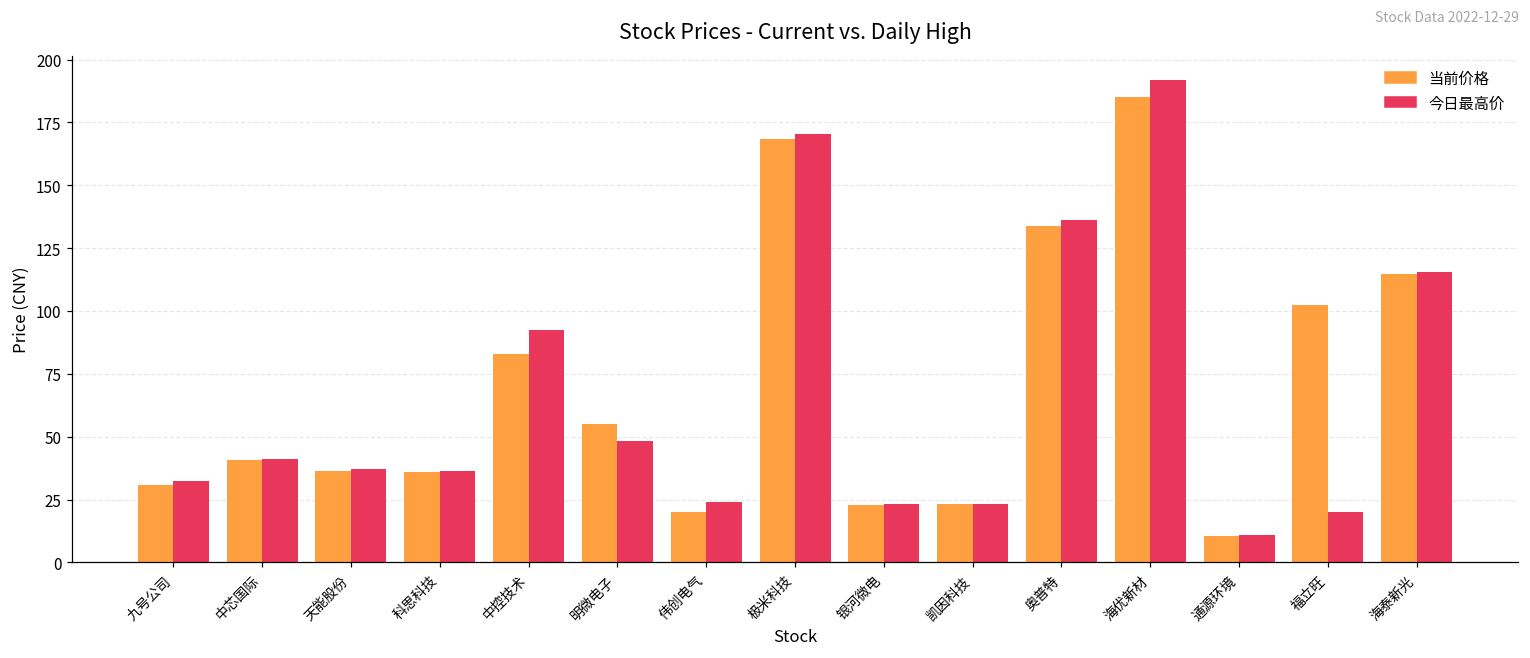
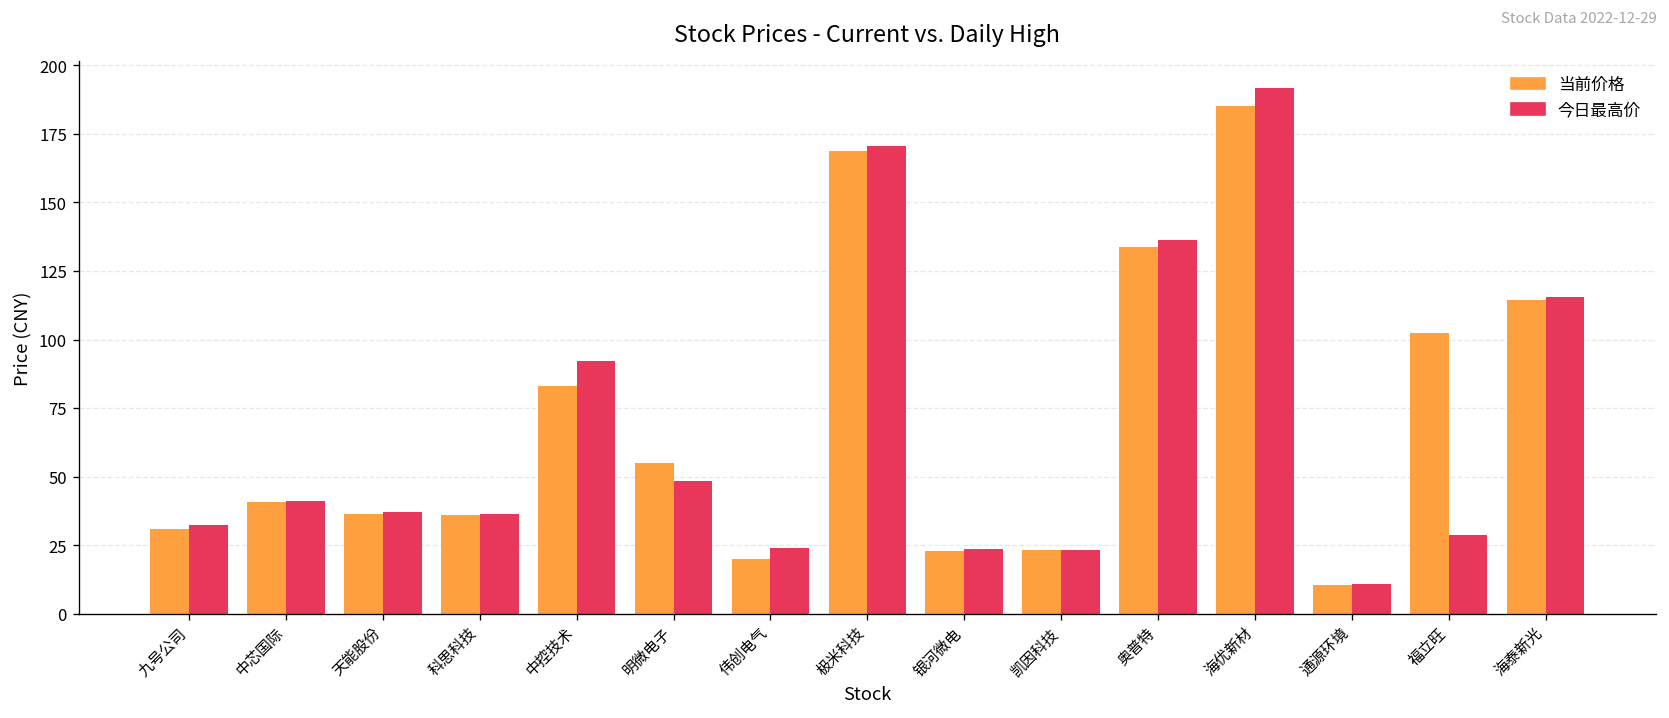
  {
    "当前价格": {
      "九号公司": 31,
      "中芯国际": 41,
      "天能股份": 37,
      "科思科技": 36,
      "中控技术": 83,
      "明微电子": 55,
      "伟创电气": 20,
      "极米科技": 169,
      "银河微电": 23,
      "凯因科技": 23,
      "奥普特": 134,
      "海优新材": 185,
      "通源环境": 11,
      "福立旺": 103,
      "海泰新光": 115
    },
    "今日最高价": {
      "九号公司": 32,
      "中芯国际": 41,
      "天能股份": 37,
      "科思科技": 36,
      "中控技术": 92,
      "明微电子": 48,
      "伟创电气": 24,
      "极米科技": 171,
      "银河微电": 23,
      "凯因科技": 23,
      "奥普特": 136,
      "海优新材": 192,
      "通源环境": 11,
-     "福立旺": 20,
+     "福立旺": 29,
      "海泰新光": 115
    }
  }
